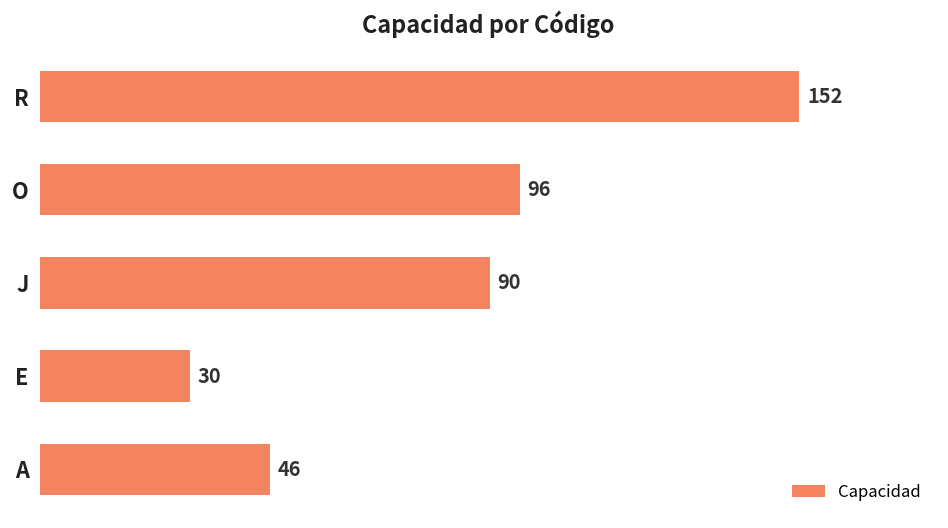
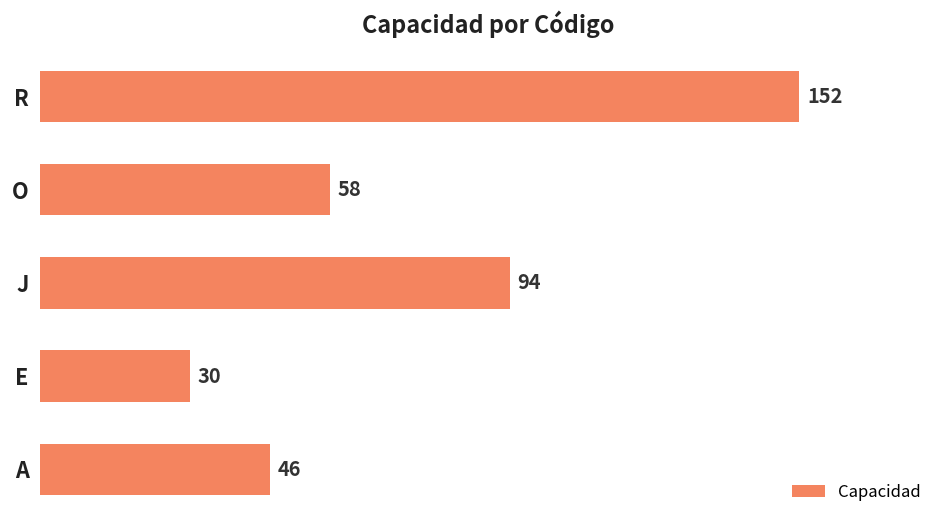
  {
    "R": 152,
-   "O": 96,
-   "J": 90,
+   "O": 58,
+   "J": 94,
    "E": 30,
    "A": 46
  }
